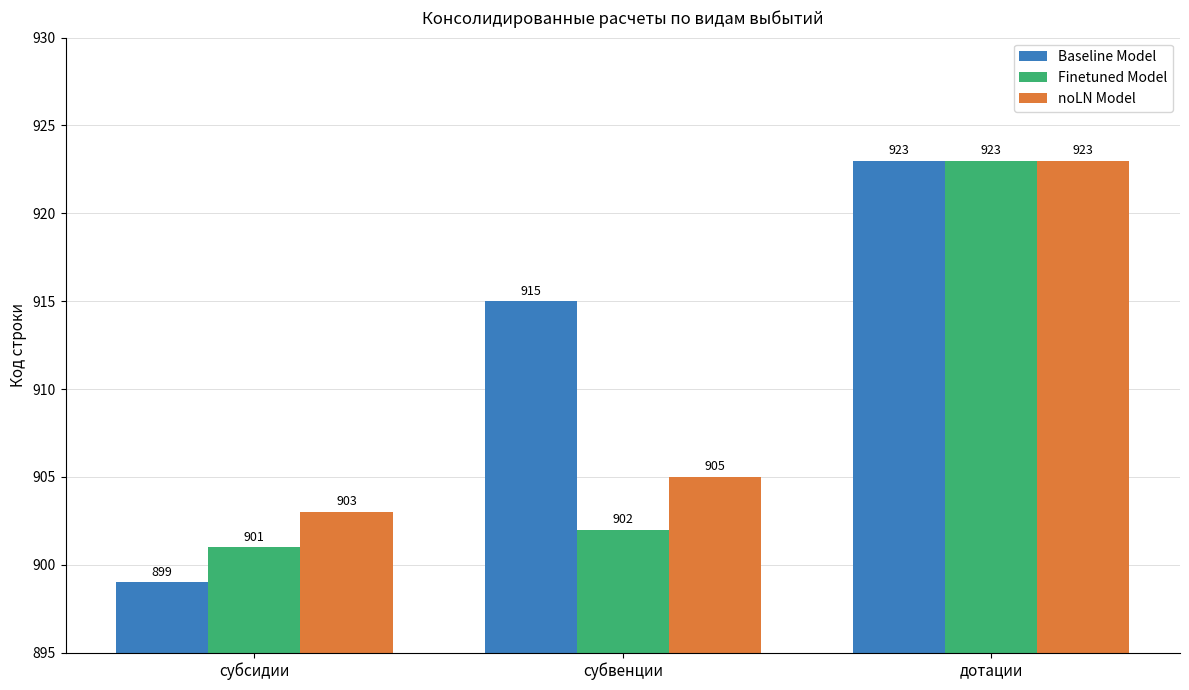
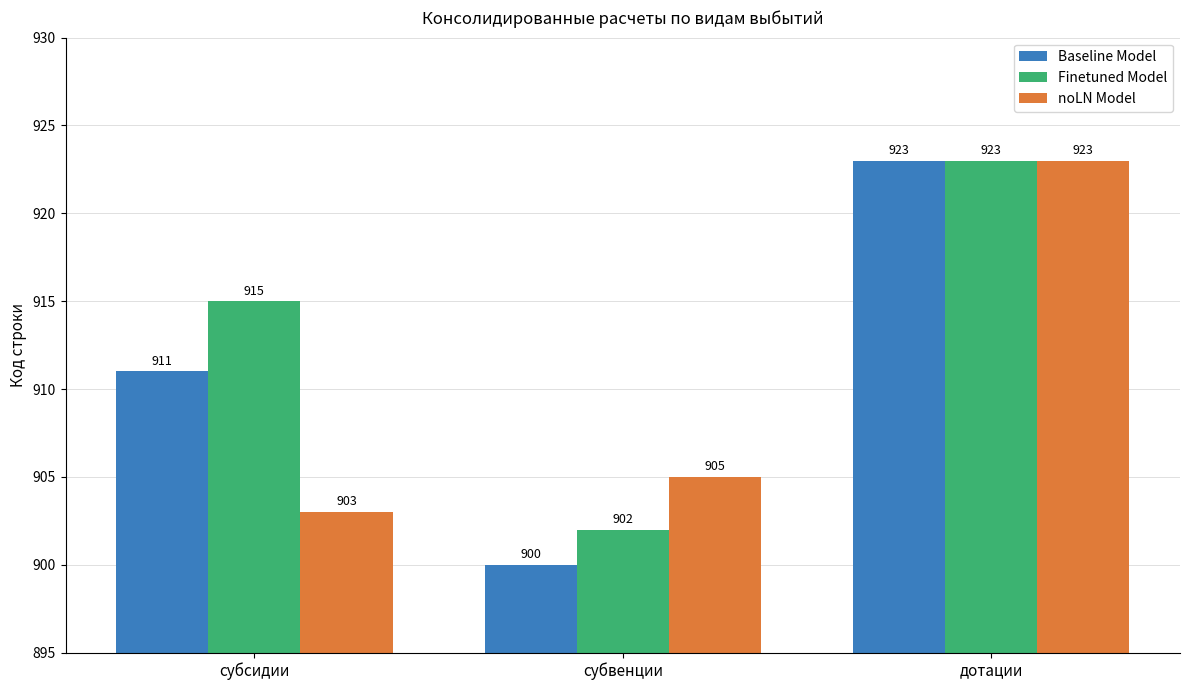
  {
    "Baseline Model": {
-     "субсидии": 899,
-     "субвенции": 915,
+     "субсидии": 911,
+     "субвенции": 900,
      "дотации": 923
    },
    "Finetuned Model": {
-     "субсидии": 901,
+     "субсидии": 915,
      "субвенции": 902,
      "дотации": 923
    },
    "noLN Model": {
      "субсидии": 903,
      "субвенции": 905,
      "дотации": 923
    }
  }
